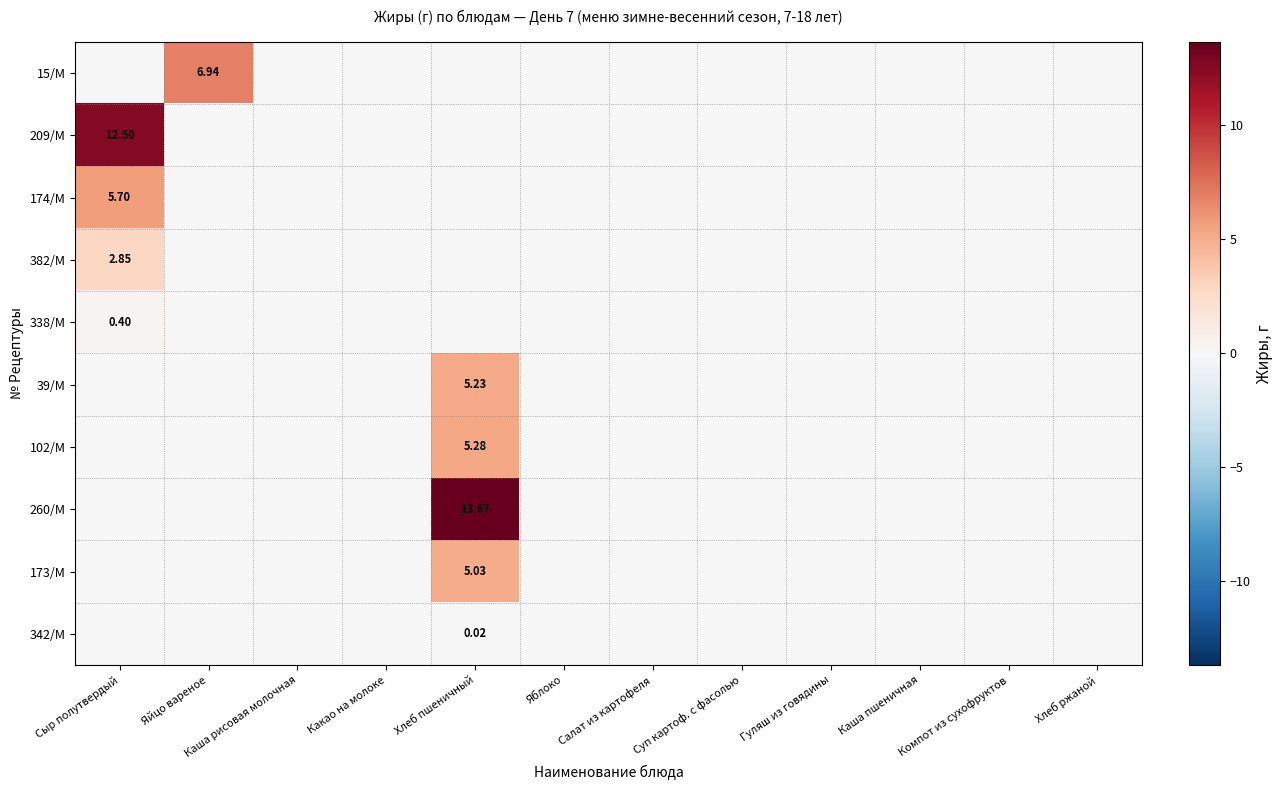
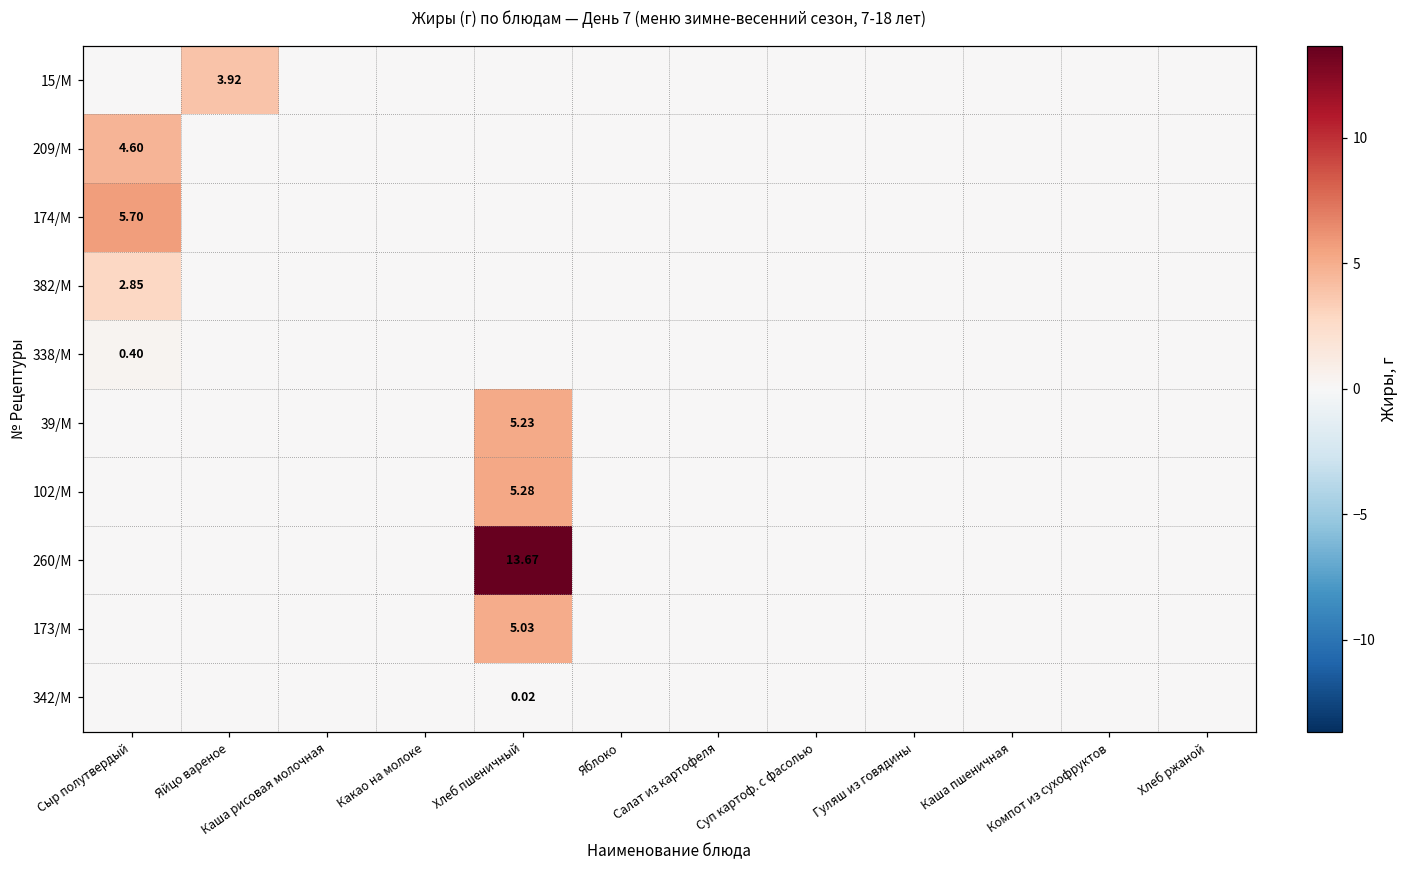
  {
    "15/М": {
-     "Яйцо вареное": 6.94
+     "Яйцо вареное": 3.92
    },
    "209/М": {
-     "Сыр полутвердый": 12.50
+     "Сыр полутвердый": 4.60
    },
    "174/М": {
      "Сыр полутвердый": 5.70
    },
    "382/М": {
      "Сыр полутвердый": 2.85
    },
    "338/М": {
      "Сыр полутвердый": 0.40
    },
    "39/М": {
      "Хлеб пшеничный": 5.23
    },
    "102/М": {
      "Хлеб пшеничный": 5.28
    },
    "260/М": {
      "Хлеб пшеничный": 13.67
    },
    "173/М": {
      "Хлеб пшеничный": 5.03
    },
    "342/М": {
      "Хлеб пшеничный": 0.02
    }
  }
